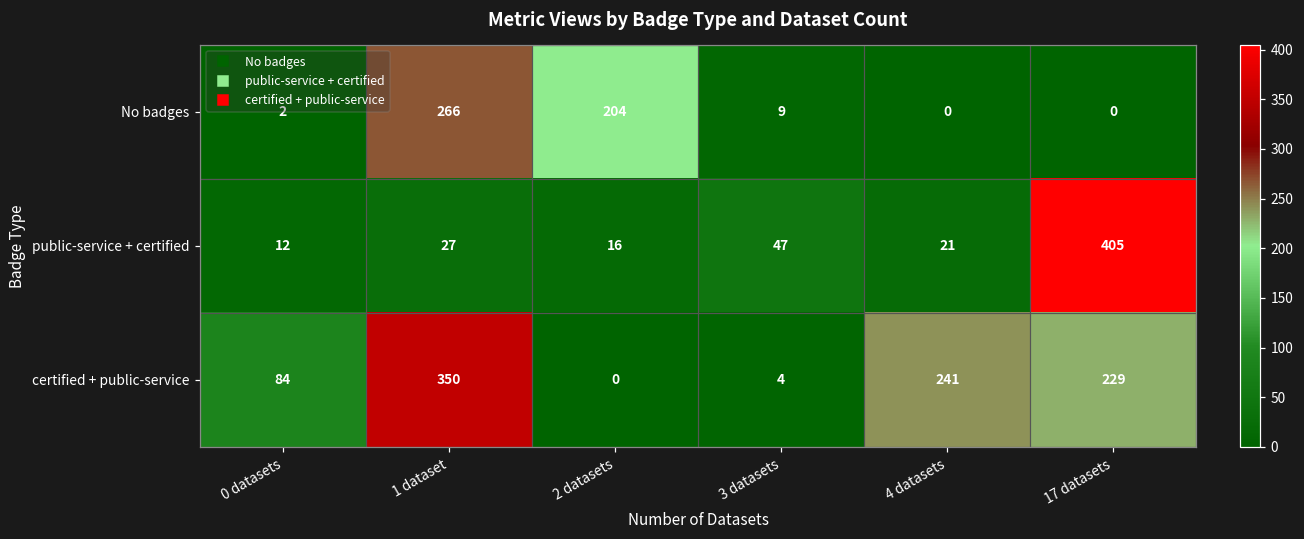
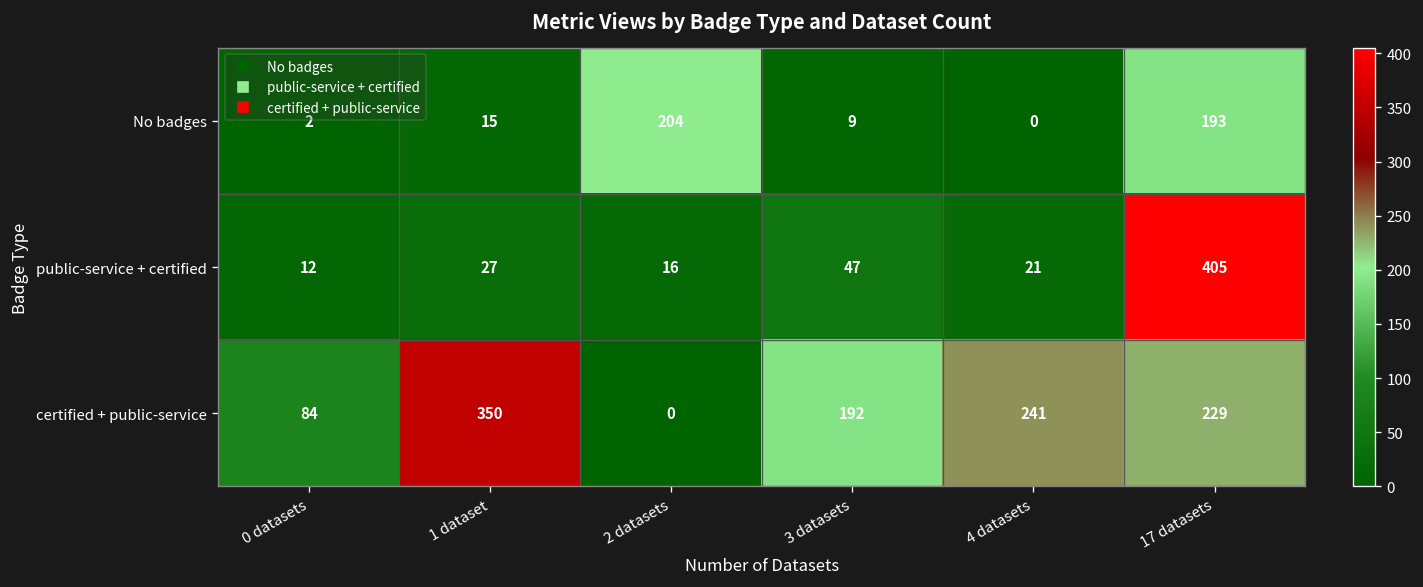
  {
    "No badges": {
-     "1 dataset": 266,
+     "1 dataset": 15,
      "2 datasets": 204,
      "3 datasets": 9,
      "4 datasets": 0,
-     "17 datasets": 0
+     "17 datasets": 193
    },
    "public-service + certified": {
      "0 datasets": 12,
      "1 dataset": 27,
      "2 datasets": 16,
      "3 datasets": 47,
      "4 datasets": 21,
      "17 datasets": 405
    },
    "certified + public-service": {
      "0 datasets": 84,
      "1 dataset": 350,
      "2 datasets": 0,
-     "3 datasets": 4,
+     "3 datasets": 192,
      "4 datasets": 241,
      "17 datasets": 229
    }
  }
